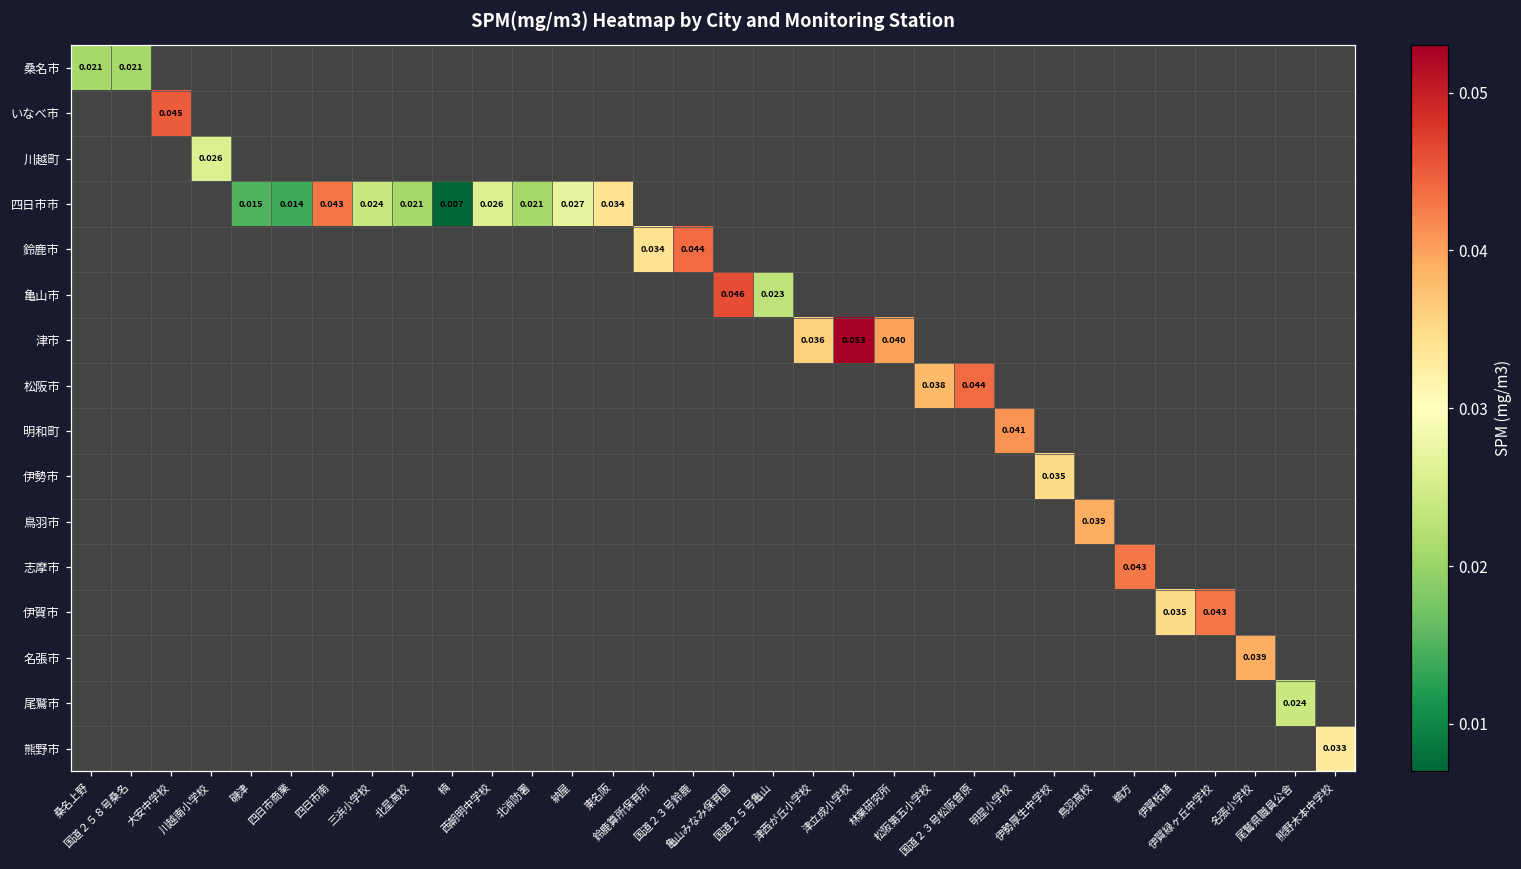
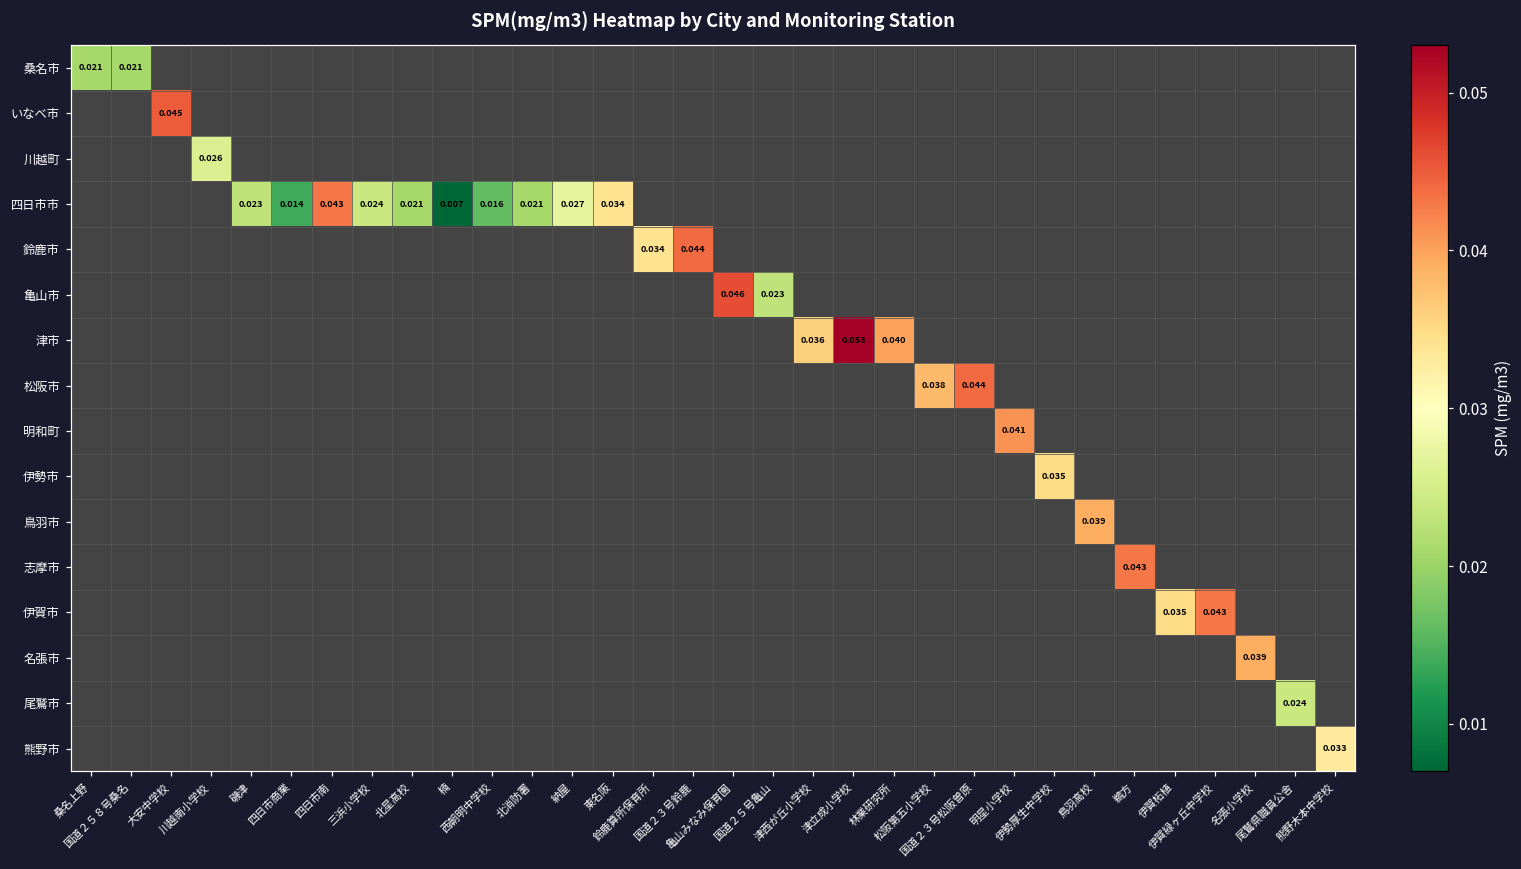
  {
    "桑名市": {
      "桑名上野": 0.021,
      "国道２５８号桑名": 0.021
    },
    "いなべ市": {
      "大安中学校": 0.045
    },
    "川越町": {
      "川越南小学校": 0.026
    },
    "四日市市": {
-     "磯津": 0.015,
+     "磯津": 0.023,
      "四日市商業": 0.014,
      "四日市南": 0.043,
      "三浜小学校": 0.024,
      "北星高校": 0.021,
      "楠": 0.007,
-     "西朝明中学校": 0.026,
+     "西朝明中学校": 0.016,
      "北消防署": 0.021,
      "納屋": 0.027,
      "東名阪": 0.034
    },
    "鈴鹿市": {
      "鈴鹿算所保育所": 0.034,
      "国道２３号鈴鹿": 0.044
    },
    "亀山市": {
      "亀山みなみ保育園": 0.046,
      "国道２５号亀山": 0.023
    },
    "津市": {
      "津西が丘小学校": 0.036,
      "津立成小学校": 0.053,
      "林業研究所": 0.040
    },
    "松阪市": {
      "松阪第五小学校": 0.038,
      "国道２３号松阪曽原": 0.044
    },
    "明和町": {
      "明星小学校": 0.041
    },
    "伊勢市": {
      "伊勢厚生中学校": 0.035
    },
    "鳥羽市": {
      "鳥羽高校": 0.039
    },
    "志摩市": {
      "鵜方": 0.043
    },
    "伊賀市": {
      "伊賀柘植": 0.035,
      "伊賀緑ヶ丘中学校": 0.043
    },
    "名張市": {
      "名張小学校": 0.039
    },
    "尾鷲市": {
      "尾鷲県職員公舎": 0.024
    },
    "熊野市": {
      "熊野木本中学校": 0.033
    }
  }
